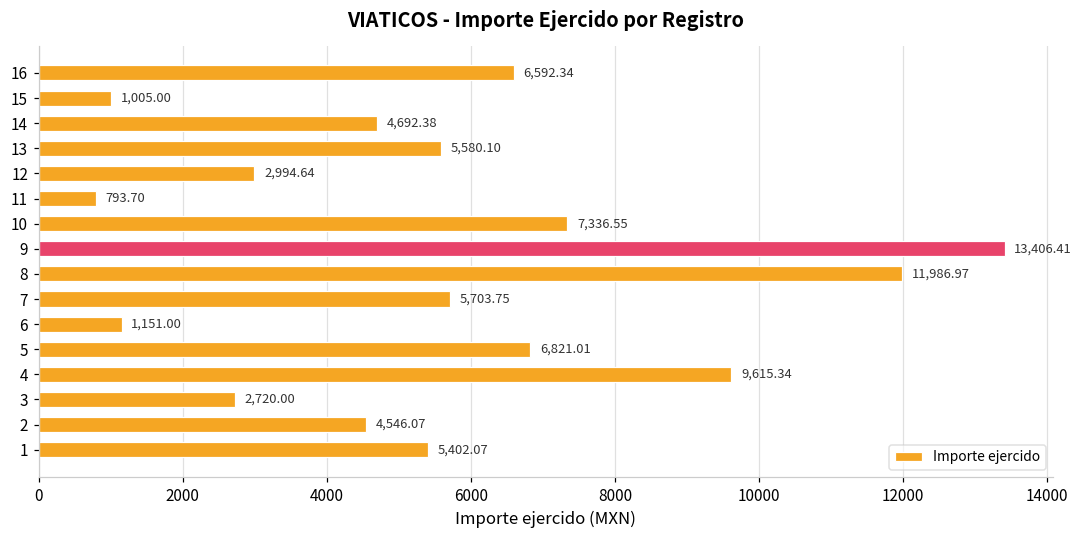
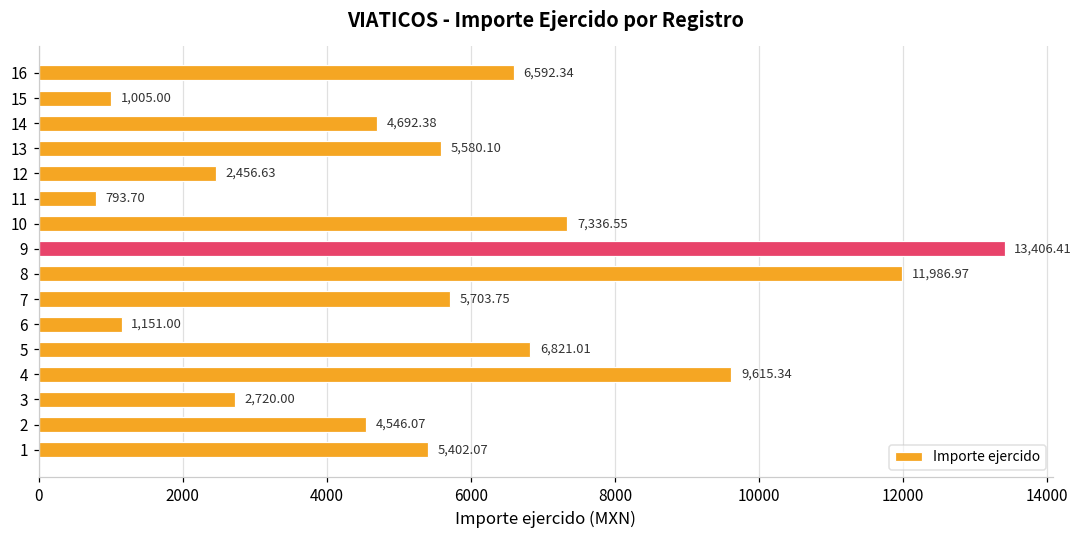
  {
    "16": "6,592.34",
    "15": "1,005.00",
    "14": "4,692.38",
    "13": "5,580.10",
-   "12": "2,994.64",
+   "12": "2,456.63",
    "11": "793.70",
    "10": "7,336.55",
    "9": "13,406.41",
    "8": "11,986.97",
    "7": "5,703.75",
    "6": "1,151.00",
    "5": "6,821.01",
    "4": "9,615.34",
    "3": "2,720.00",
    "2": "4,546.07",
    "1": "5,402.07"
  }
